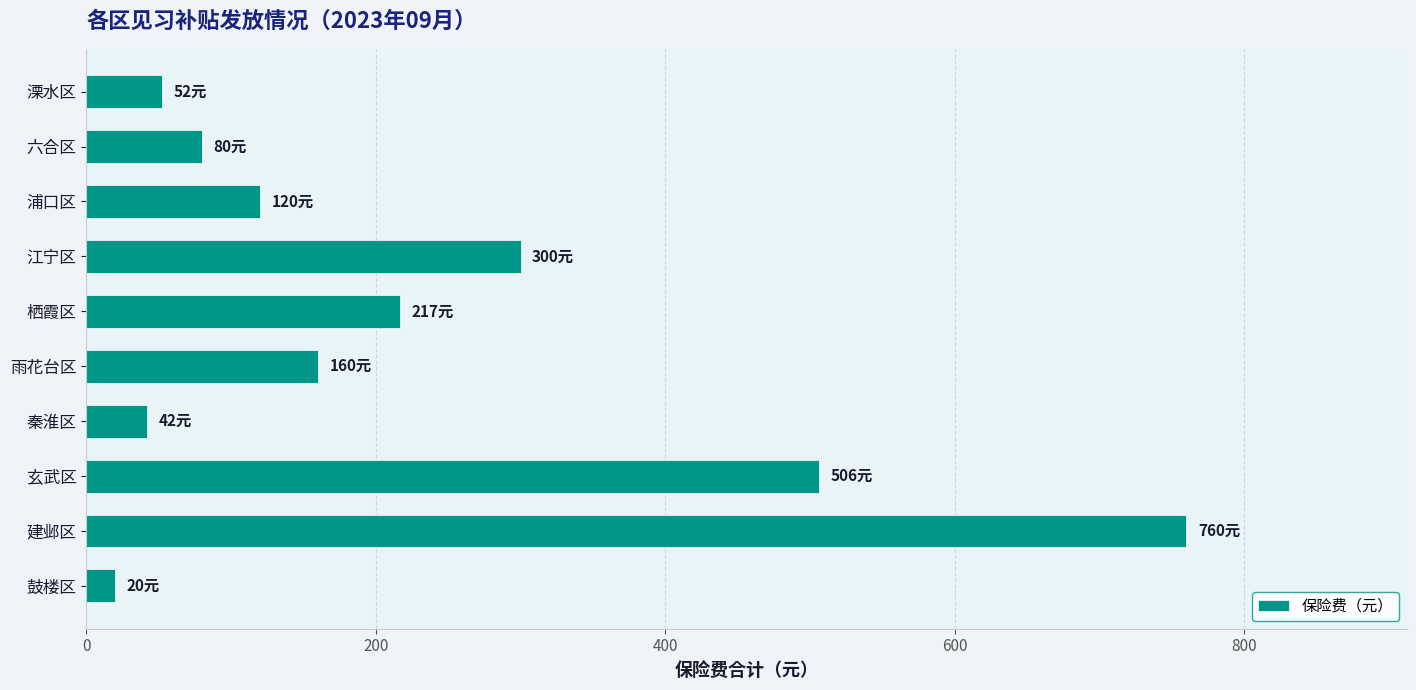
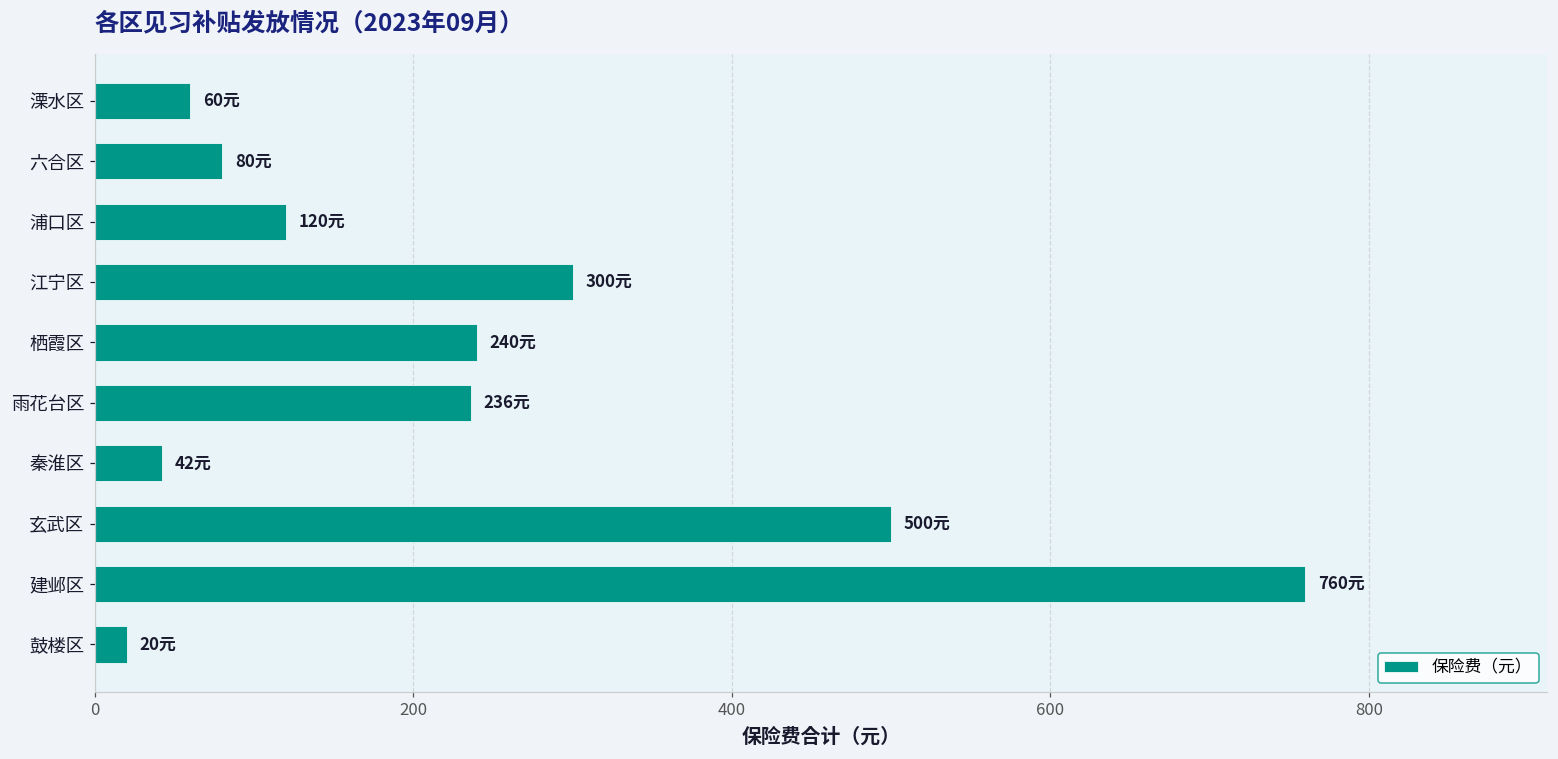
  {
-   "溧水区": "52元",
+   "溧水区": "60元",
    "六合区": "80元",
    "浦口区": "120元",
    "江宁区": "300元",
-   "栖霞区": "217元",
-   "雨花台区": "160元",
+   "栖霞区": "240元",
+   "雨花台区": "236元",
    "秦淮区": "42元",
-   "玄武区": "506元",
+   "玄武区": "500元",
    "建邺区": "760元",
    "鼓楼区": "20元"
  }
